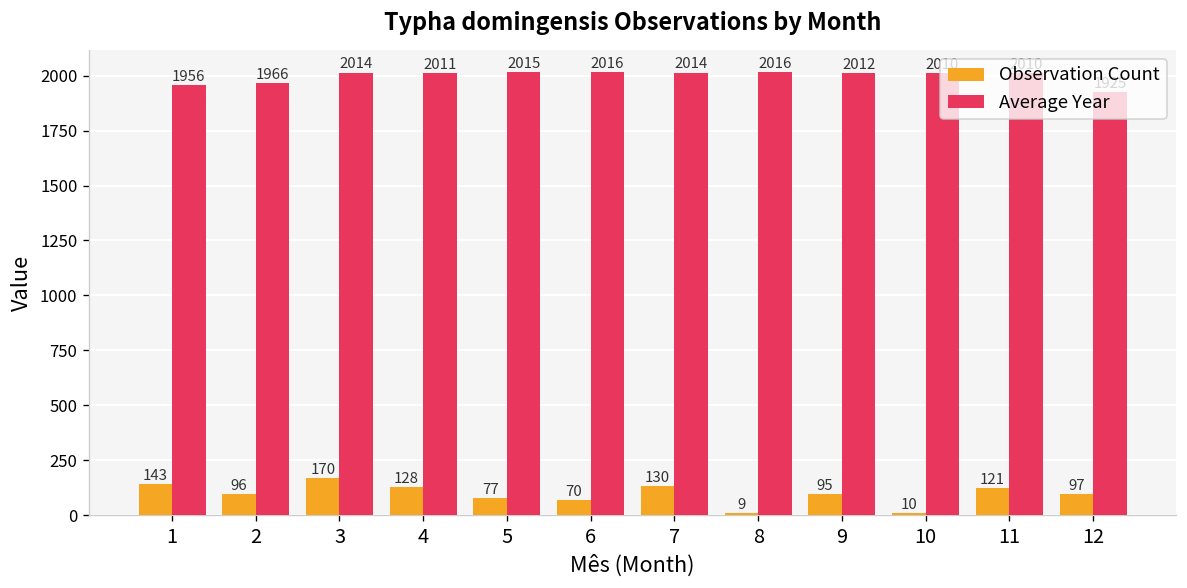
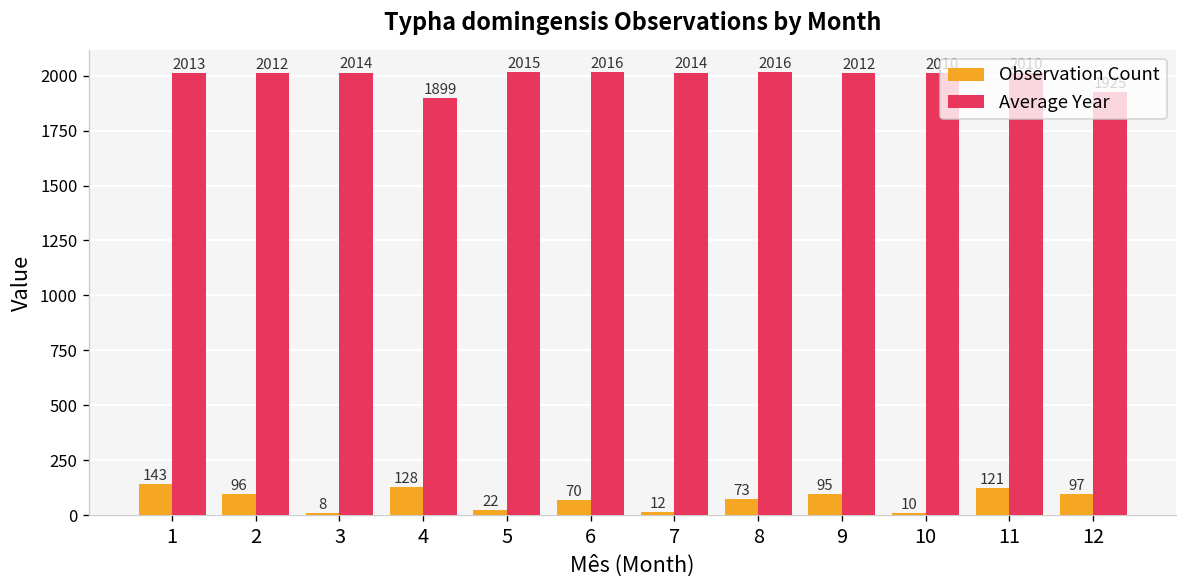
  {
    "Observation Count": {
      "1": 143,
      "2": 96,
-     "3": 170,
+     "3": 8,
      "4": 128,
-     "5": 77,
+     "5": 22,
      "6": 70,
-     "7": 130,
-     "8": 9,
+     "7": 12,
+     "8": 73,
      "9": 95,
      "10": 10,
      "11": 121,
      "12": 97
    },
    "Average Year": {
-     "1": 1956,
-     "2": 1966,
+     "1": 2013,
+     "2": 2012,
      "3": 2014,
-     "4": 2011,
+     "4": 1899,
      "5": 2015,
      "6": 2016,
      "7": 2014,
      "8": 2016,
      "9": 2012
    }
  }
